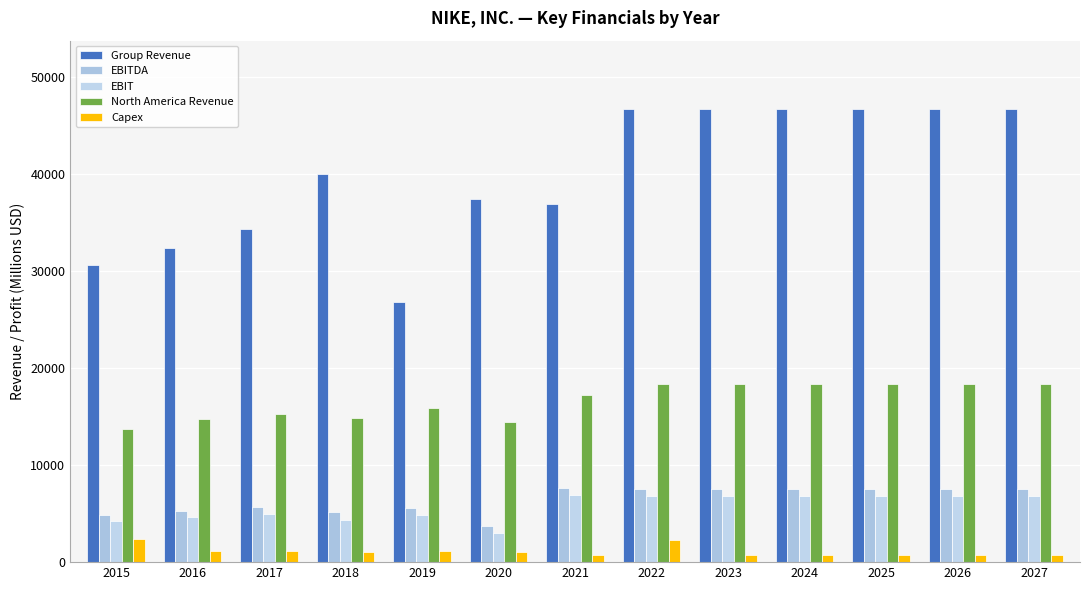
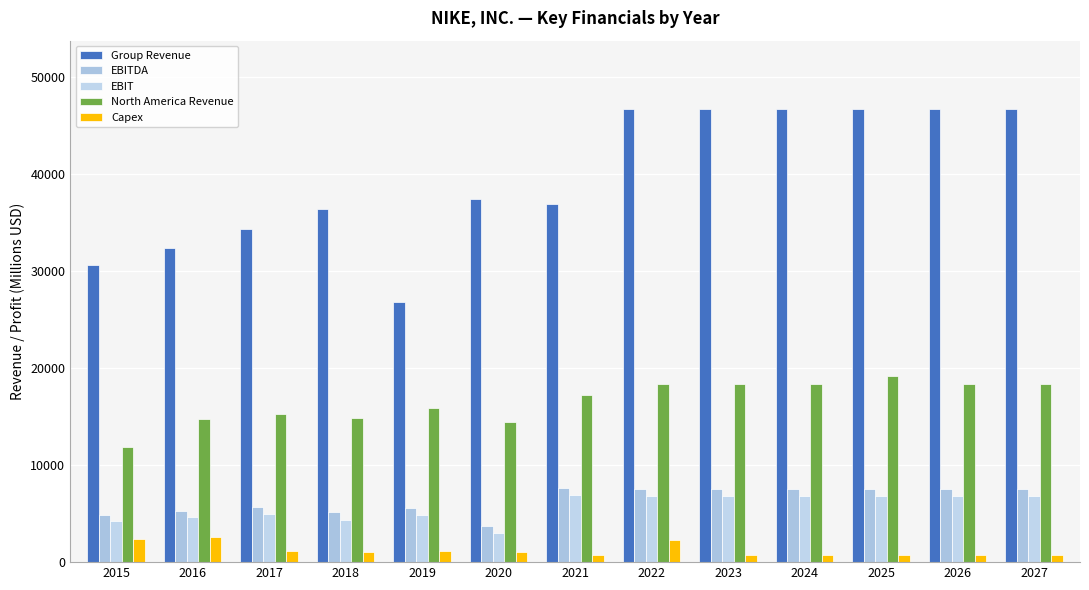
  {
    "Group Revenue": {
      "2015": 31000,
      "2016": 32000,
      "2017": 34000,
-     "2018": 40000,
+     "2018": 36000,
      "2019": 27000,
      "2020": 37000,
      "2021": 37000,
      "2022": 47000,
      "2023": 47000,
      "2024": 47000,
      "2025": 47000,
      "2026": 47000,
      "2027": 47000
    },
    "North America Revenue": {
-     "2015": 14000,
+     "2015": 12000,
      "2016": 15000,
      "2017": 15000,
      "2018": 15000,
      "2019": 16000,
      "2020": 14000,
      "2021": 17000,
      "2022": 18000,
      "2023": 18000,
      "2024": 18000,
-     "2025": 18000,
+     "2025": 19000,
      "2026": 18000,
      "2027": 18000
    },
    "Capex": {
      "2015": 2000,
-     "2016": 1000,
+     "2016": 3000,
      "2017": 1000,
      "2018": 1000,
      "2019": 1000,
      "2020": 1000,
      "2021": 1000,
      "2022": 2000,
      "2023": 1000,
      "2024": 1000,
      "2025": 1000,
      "2026": 1000,
      "2027": 1000
    }
  }
